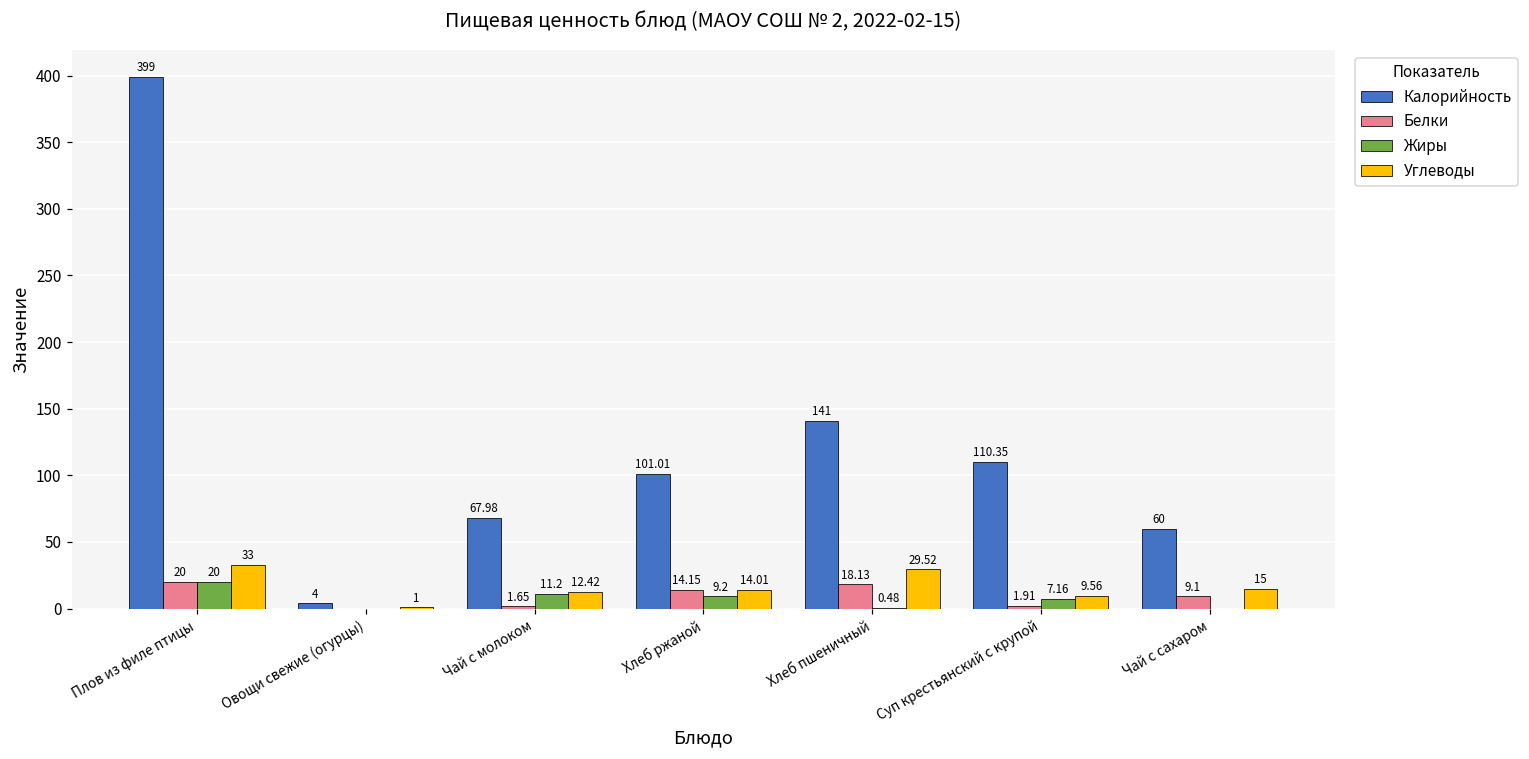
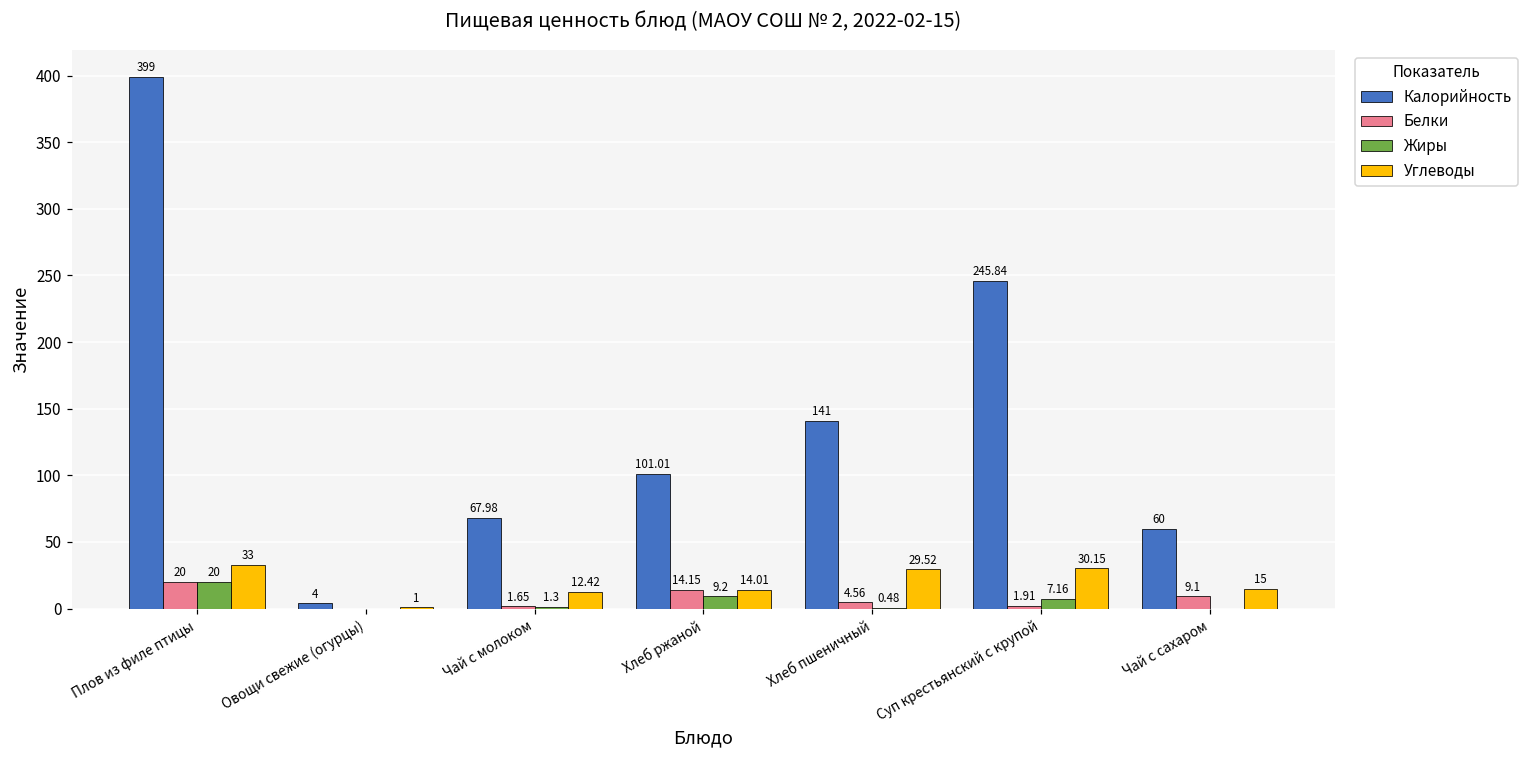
  {
    "Калорийность": {
      "Плов из филе птицы": 399,
      "Овощи свежие (огурцы)": 4,
      "Чай с молоком": 67.98,
      "Хлеб ржаной": 101.01,
      "Хлеб пшеничный": 141,
-     "Суп крестьянский с крупой": 110.35,
+     "Суп крестьянский с крупой": 245.84,
      "Чай с сахаром": 60
    },
    "Белки": {
      "Плов из филе птицы": 20,
      "Чай с молоком": 1.65,
      "Хлеб ржаной": 14.15,
-     "Хлеб пшеничный": 18.13,
+     "Хлеб пшеничный": 4.56,
      "Суп крестьянский с крупой": 1.91,
      "Чай с сахаром": 9.1
    },
    "Жиры": {
      "Плов из филе птицы": 20,
-     "Чай с молоком": 11.2,
+     "Чай с молоком": 1.3,
      "Хлеб ржаной": 9.2,
      "Хлеб пшеничный": 0.48,
      "Суп крестьянский с крупой": 7.16
    },
    "Углеводы": {
      "Плов из филе птицы": 33,
      "Овощи свежие (огурцы)": 1,
      "Чай с молоком": 12.42,
      "Хлеб ржаной": 14.01,
      "Хлеб пшеничный": 29.52,
-     "Суп крестьянский с крупой": 9.56,
+     "Суп крестьянский с крупой": 30.15,
      "Чай с сахаром": 15
    }
  }
